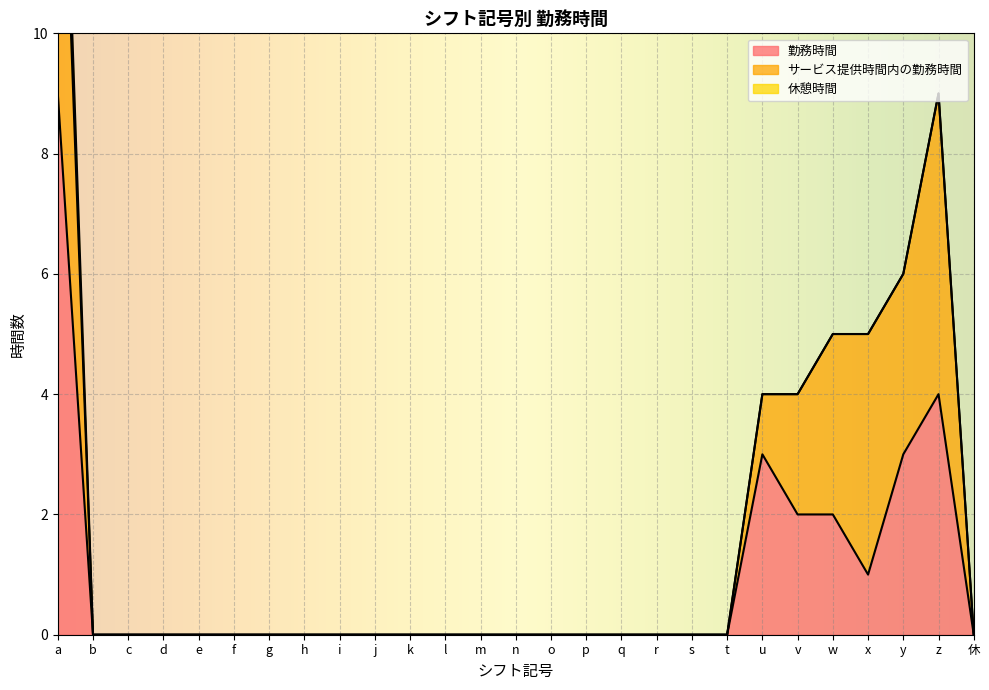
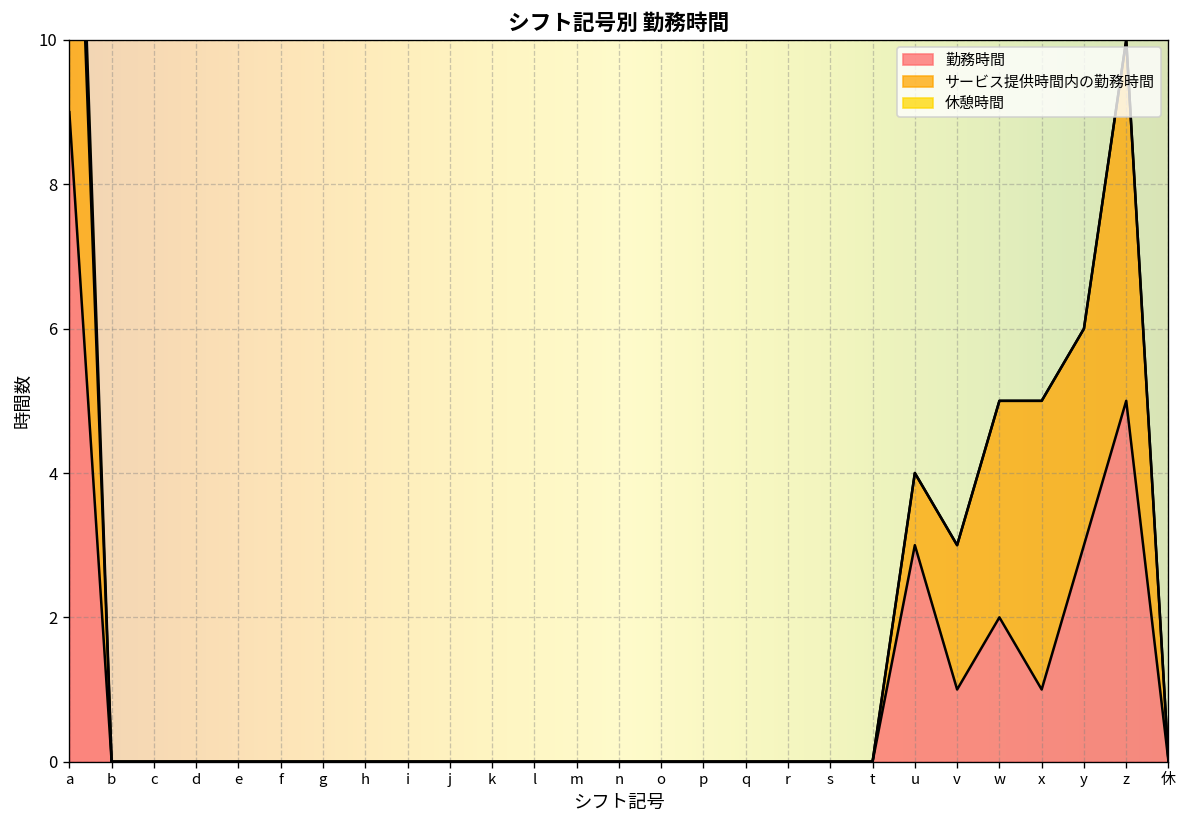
  {
    "勤務時間": {
      "a": 9,
      "u": 3,
-     "v": 2,
+     "v": 1,
      "w": 2,
      "x": 1,
      "y": 3,
-     "z": 4
+     "z": 5
    }
  }
